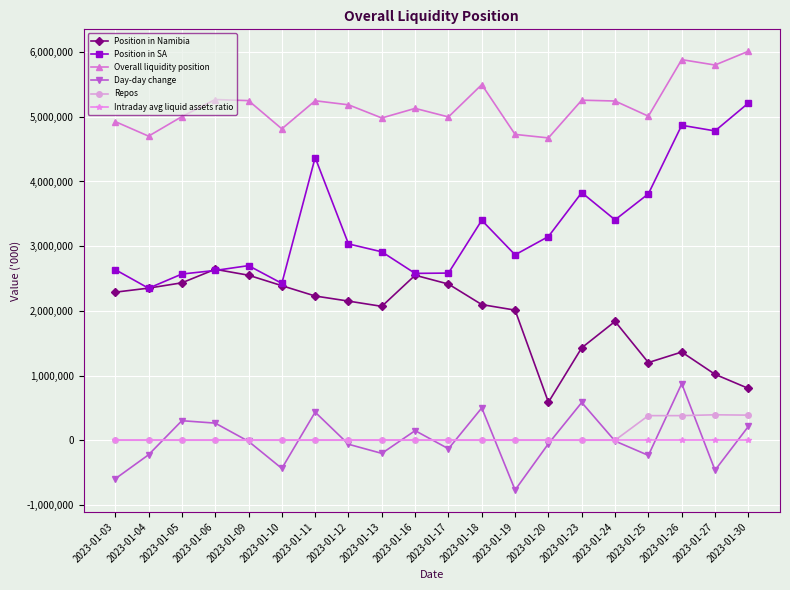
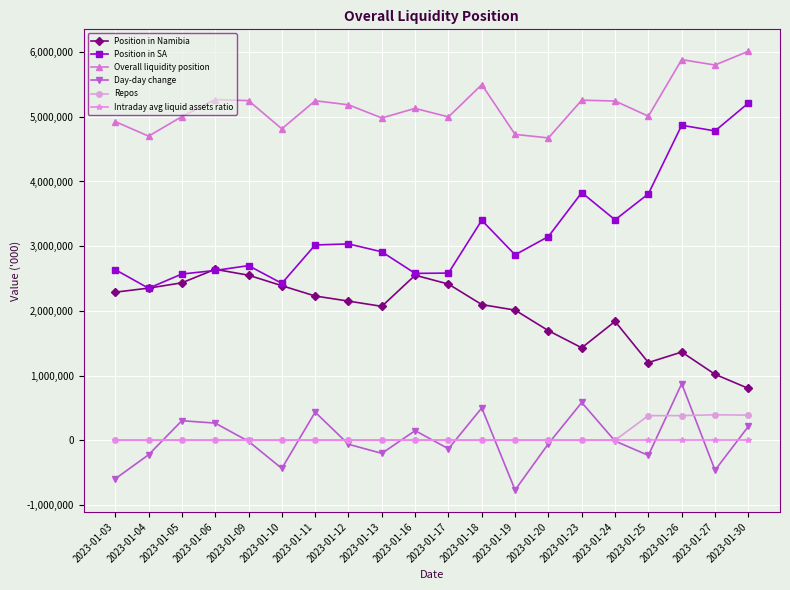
  {
    "Position in Namibia": {
      "2023-01-03": "2,300,000",
      "2023-01-05": "2,400,000",
      "2023-01-09": "2,600,000",
      "2023-01-11": "2,200,000",
      "2023-01-12": "2,200,000",
      "2023-01-13": "2,100,000",
      "2023-01-17": "2,400,000",
      "2023-01-18": "2,100,000",
      "2023-01-19": "2,000,000",
-     "2023-01-20": "600,000",
+     "2023-01-20": "1,700,000",
      "2023-01-23": "1,400,000",
      "2023-01-24": "1,800,000",
      "2023-01-25": "1,200,000",
      "2023-01-26": "1,400,000",
      "2023-01-27": "1,000,000",
      "2023-01-30": "800,000"
    },
    "Position in SA": {
      "2023-01-03": "2,600,000",
      "2023-01-05": "2,600,000",
      "2023-01-09": "2,700,000",
-     "2023-01-11": "4,400,000",
+     "2023-01-11": "3,000,000",
      "2023-01-12": "3,000,000",
      "2023-01-13": "2,900,000",
      "2023-01-17": "2,600,000",
      "2023-01-18": "3,400,000",
      "2023-01-19": "2,900,000",
      "2023-01-20": "3,100,000",
      "2023-01-23": "3,800,000",
      "2023-01-24": "3,400,000",
      "2023-01-25": "3,800,000",
      "2023-01-26": "4,900,000",
      "2023-01-27": "4,800,000",
      "2023-01-30": "5,200,000"
    }
  }
